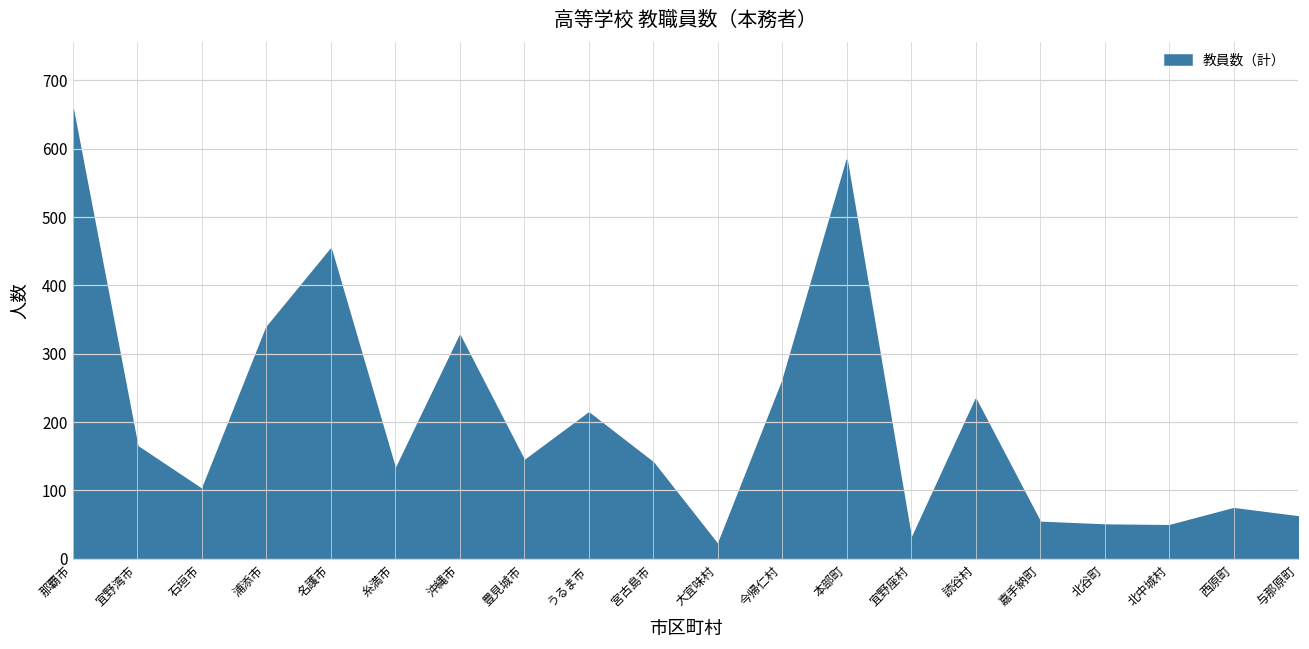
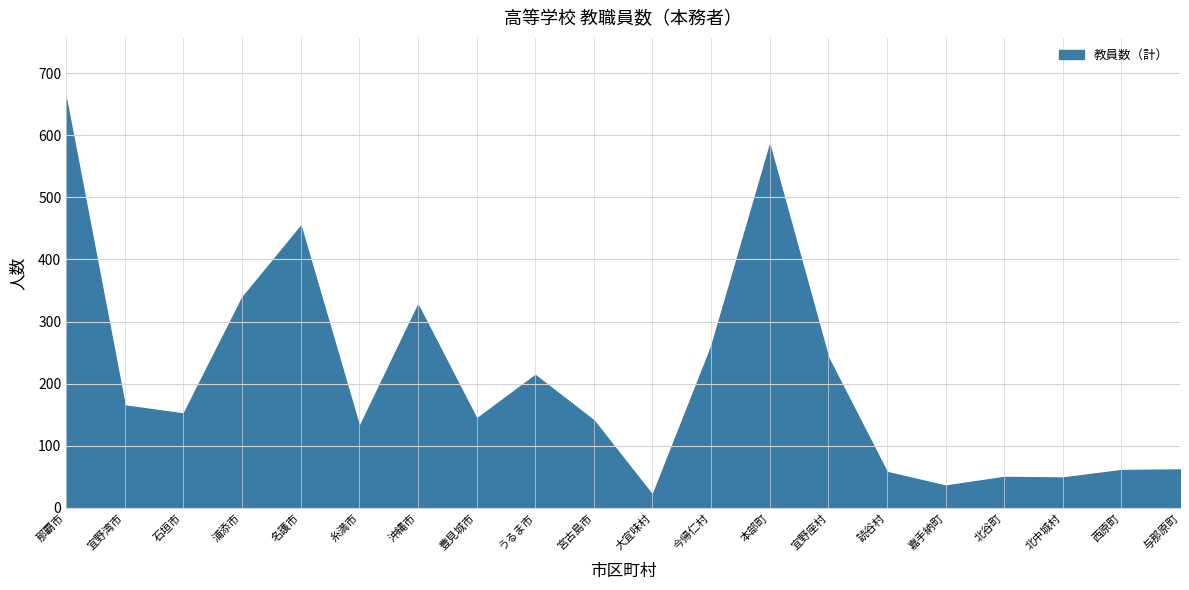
  {
    "那覇市": 660,
    "宜野湾市": 170,
-   "石垣市": 100,
+   "石垣市": 150,
    "浦添市": 340,
    "名護市": 450,
    "糸満市": 130,
    "沖縄市": 330,
    "豊見城市": 140,
    "うるま市": 210,
    "宮古島市": 140,
    "大宜味村": 20,
    "今帰仁村": 260,
    "本部町": 580,
-   "宜野座村": 30,
-   "読谷村": 230,
-   "嘉手納町": 50,
+   "宜野座村": 240,
+   "読谷村": 60,
+   "嘉手納町": 40,
    "北谷町": 50,
    "北中城村": 50,
-   "西原町": 70,
+   "西原町": 60,
    "与那原町": 60
  }
